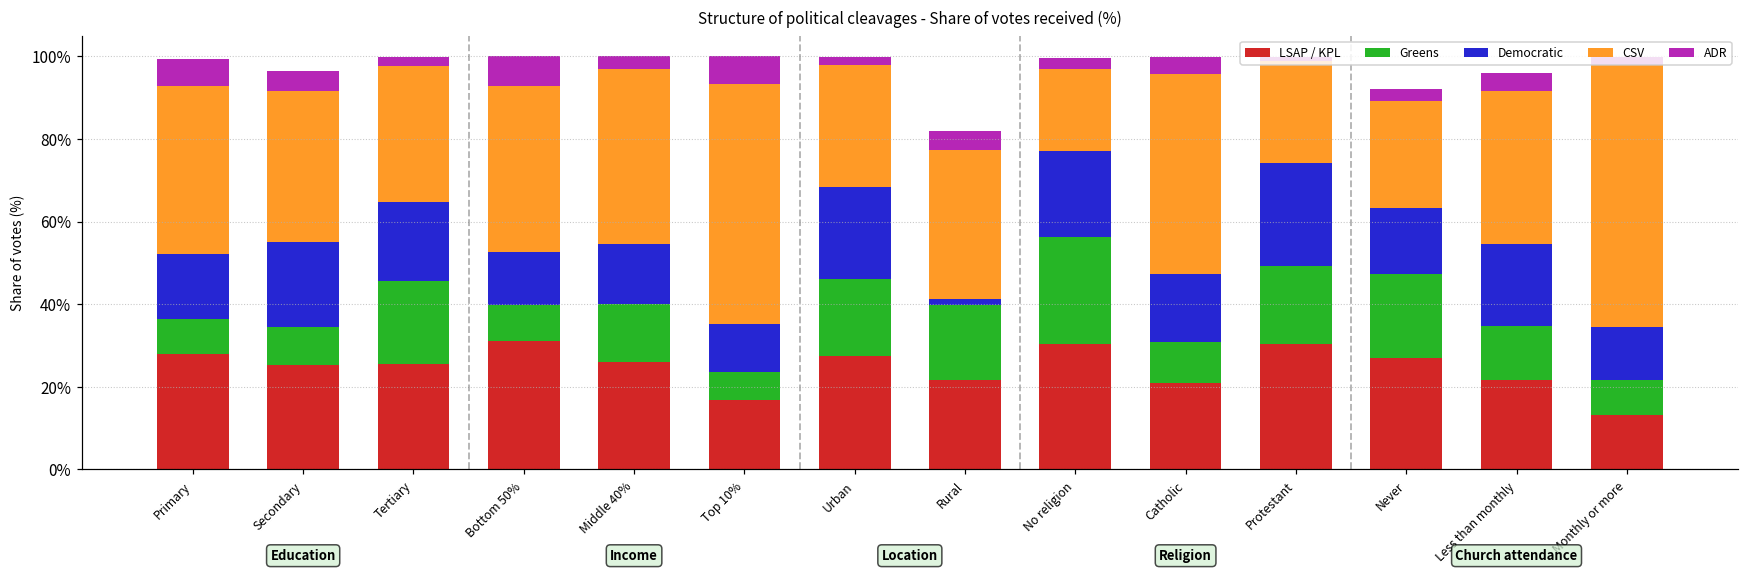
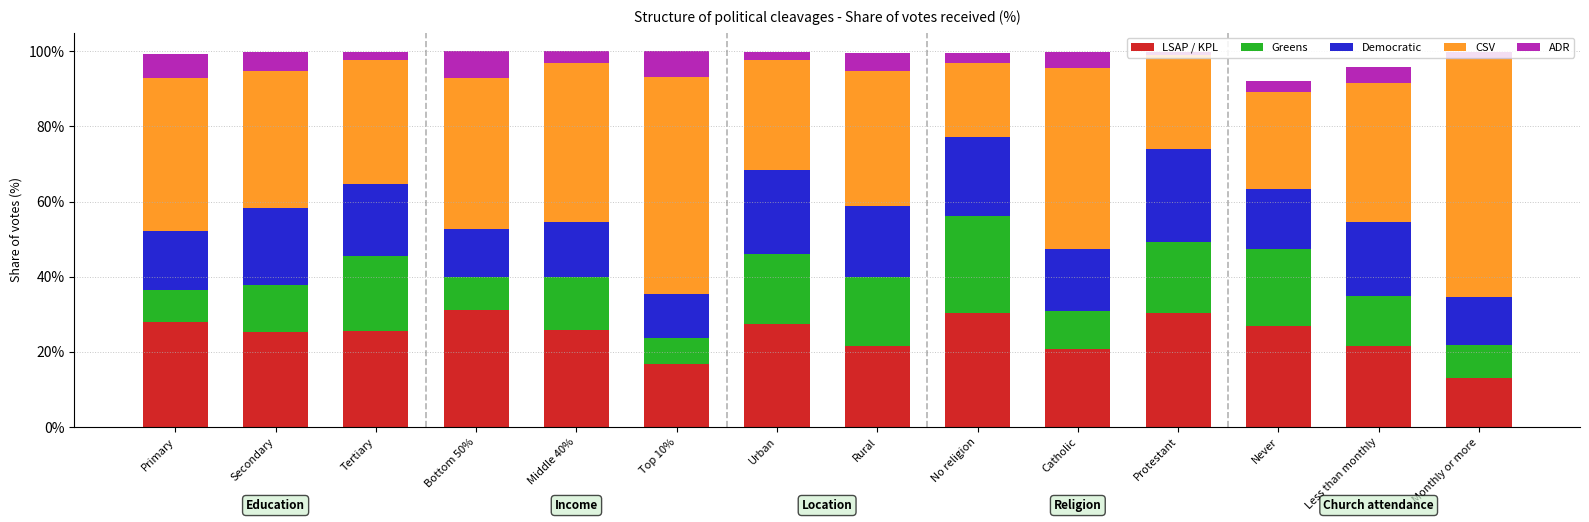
  {
    "LSAP / KPL": {
      "Primary": "28%",
      "Secondary": "25%",
      "Tertiary": "25%",
      "Bottom 50%": "31%",
      "Middle 40%": "26%",
      "Top 10%": "17%",
      "Urban": "27%",
      "Rural": "22%",
      "No religion": "30%",
      "Catholic": "21%",
      "Protestant": "30%",
      "Never": "27%",
      "Less than monthly": "22%",
      "Monthly or more": "13%"
    },
    "Greens": {
      "Primary": "8%",
-     "Secondary": "9%",
+     "Secondary": "13%",
      "Tertiary": "20%",
      "Bottom 50%": "9%",
      "Middle 40%": "14%",
      "Top 10%": "7%",
      "Urban": "19%",
      "Rural": "18%",
      "No religion": "26%",
      "Catholic": "10%",
      "Protestant": "19%",
      "Never": "20%",
      "Less than monthly": "13%",
      "Monthly or more": "9%"
    },
    "Democratic": {
      "Primary": "16%",
      "Secondary": "20%",
      "Tertiary": "19%",
      "Bottom 50%": "13%",
      "Middle 40%": "15%",
      "Top 10%": "12%",
      "Urban": "22%",
-     "Rural": "1%",
+     "Rural": "19%",
      "No religion": "21%",
      "Catholic": "17%",
      "Protestant": "25%",
      "Never": "16%",
      "Less than monthly": "20%",
      "Monthly or more": "13%"
    },
    "CSV": {
      "Primary": "41%",
      "Secondary": "37%",
      "Tertiary": "33%",
      "Bottom 50%": "40%",
      "Middle 40%": "42%",
      "Top 10%": "58%",
      "Urban": "29%",
      "Rural": "36%",
      "No religion": "20%",
      "Catholic": "48%",
      "Never": "26%",
      "Less than monthly": "37%",
      "Monthly or more": "63%"
    },
    "ADR": {
      "Primary": "6%",
      "Secondary": "5%",
      "Tertiary": "2%",
      "Bottom 50%": "7%",
      "Middle 40%": "3%",
      "Top 10%": "7%",
      "Urban": "2%",
      "Rural": "5%",
      "No religion": "3%",
      "Catholic": "4%",
      "Never": "3%",
      "Less than monthly": "4%"
    }
  }
